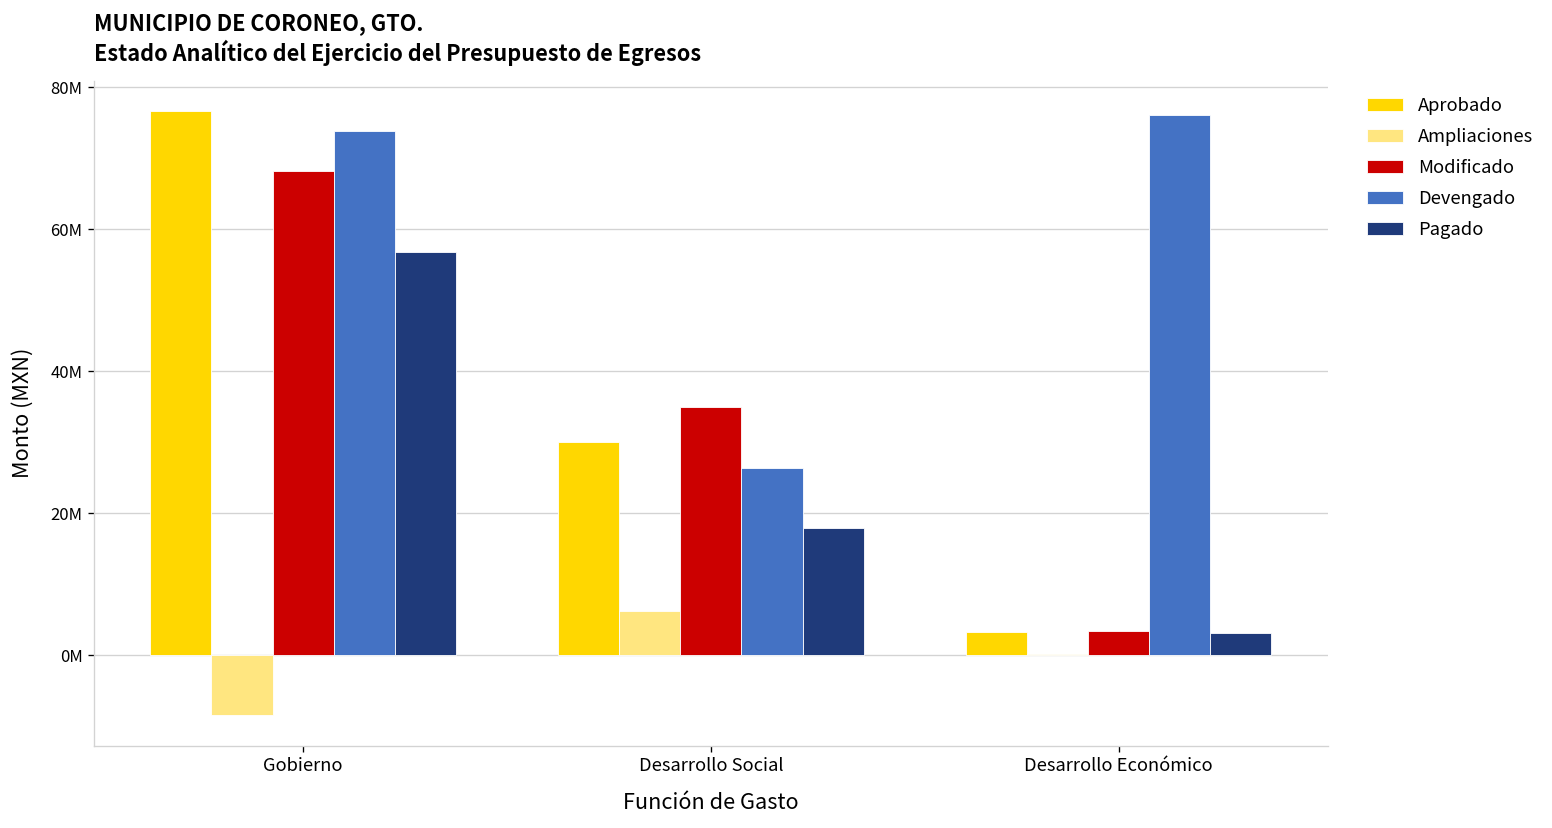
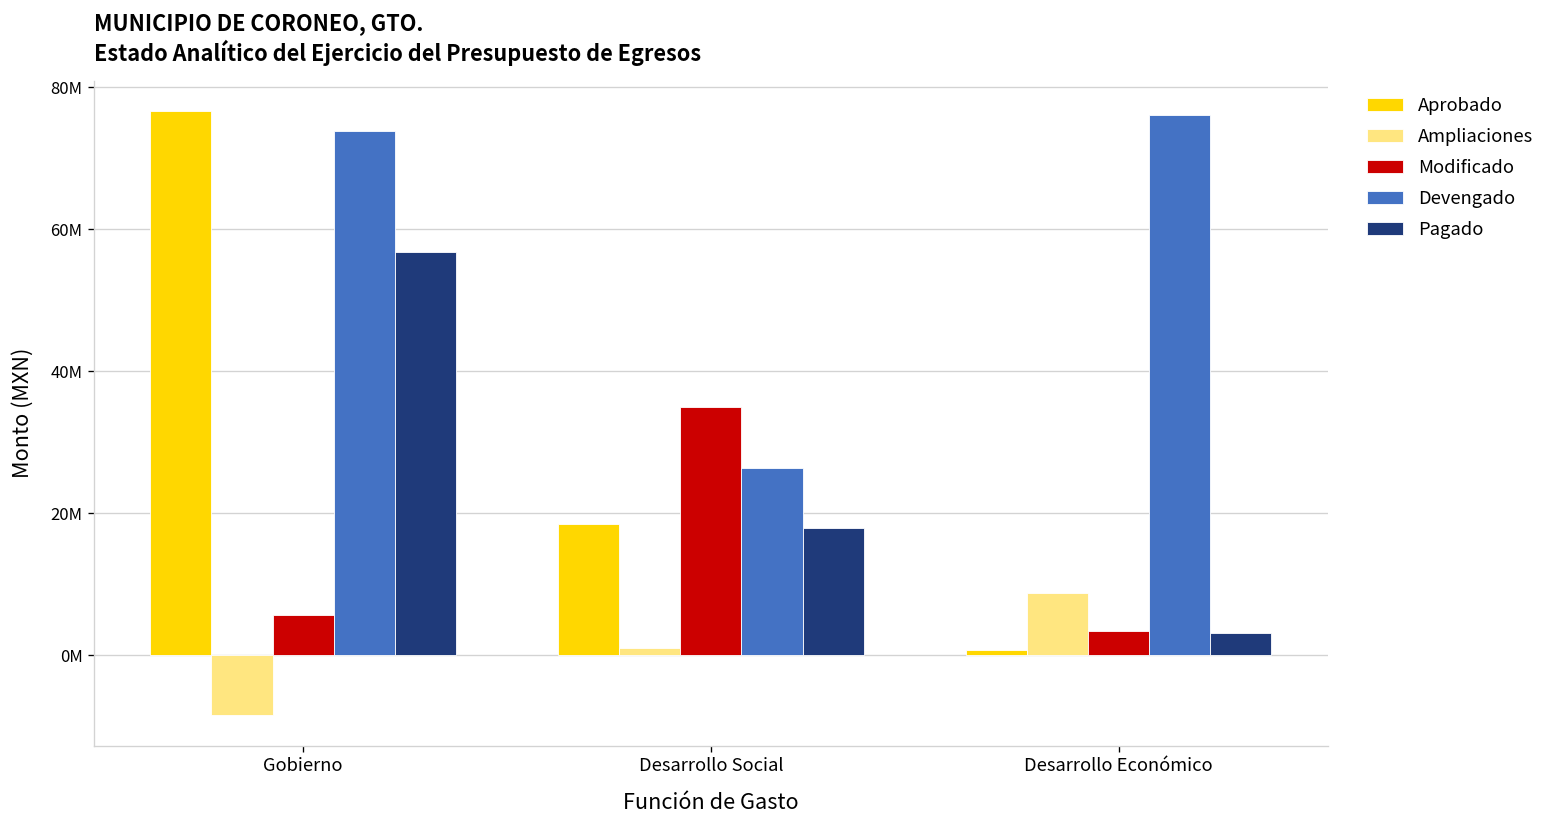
  {
    "Aprobado": {
      "Gobierno": 77000000,
-     "Desarrollo Social": 30000000,
-     "Desarrollo Económico": 3000000
+     "Desarrollo Social": 18000000,
+     "Desarrollo Económico": 1000000
    },
    "Ampliaciones": {
      "Gobierno": -8000000,
-     "Desarrollo Social": 6000000,
-     "Desarrollo Económico": 0
+     "Desarrollo Social": 1000000,
+     "Desarrollo Económico": 9000000
    },
    "Modificado": {
-     "Gobierno": 68000000,
+     "Gobierno": 6000000,
      "Desarrollo Social": 35000000,
      "Desarrollo Económico": 3000000
    },
    "Devengado": {
      "Gobierno": 74000000,
      "Desarrollo Social": 26000000,
      "Desarrollo Económico": 76000000
    },
    "Pagado": {
      "Gobierno": 57000000,
      "Desarrollo Social": 18000000,
      "Desarrollo Económico": 3000000
    }
  }
